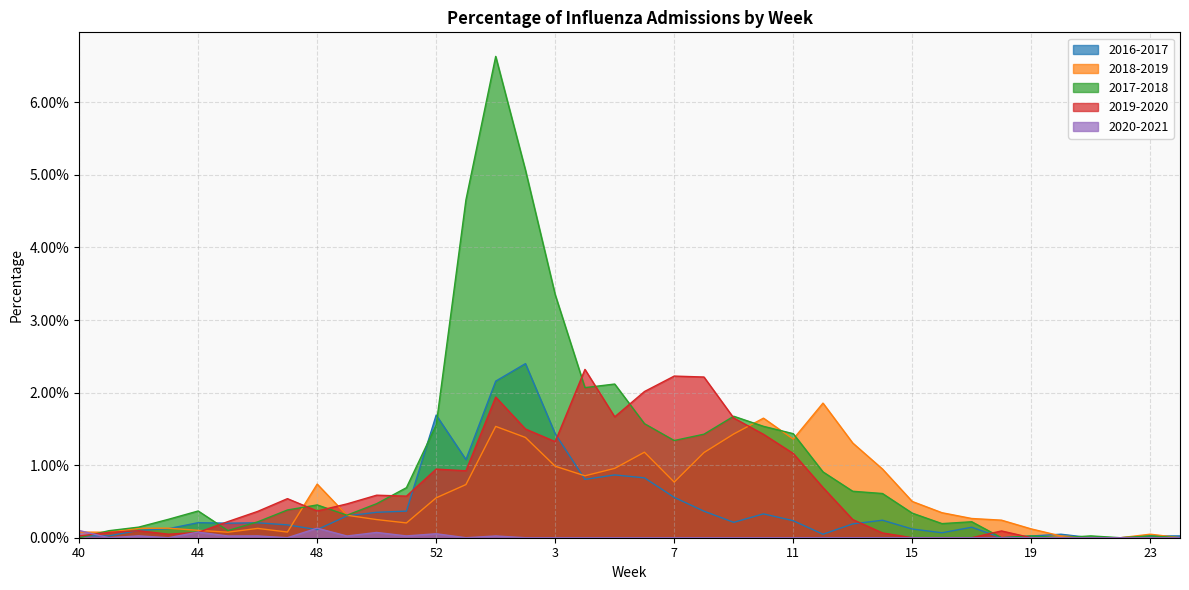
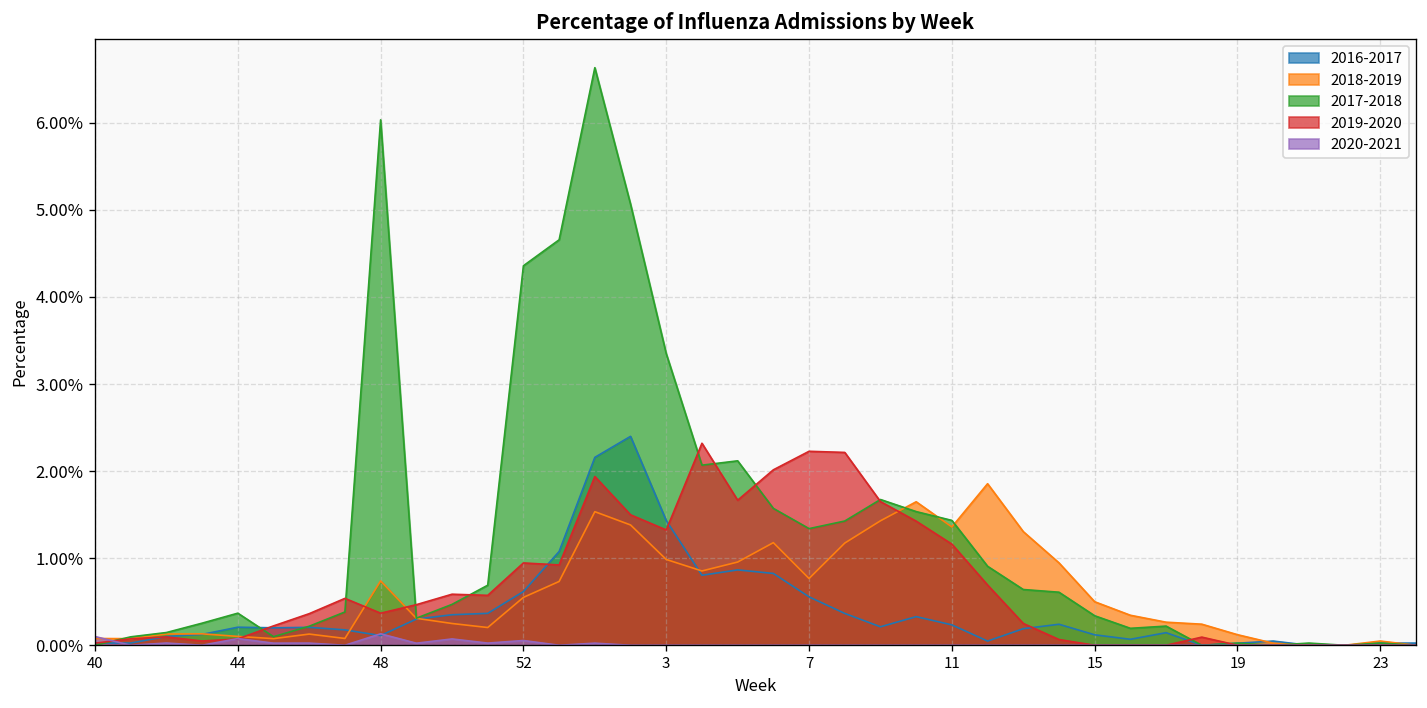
  {
    "2016-2017": {
      "44": "0.2%",
-     "52": "1.7%"
+     "52": "0.6%"
    },
    "2018-2019": {
      "48": "0.7%",
      "52": "0.6%"
    },
    "2017-2018": {
      "44": "0.4%",
-     "48": "0.5%",
-     "52": "1.6%"
+     "48": "6.0%",
+     "52": "4.4%"
    },
    "2019-2020": {
      "48": "0.4%",
      "52": "0.9%"
    },
    "2020-2021": {
      "52": "0.1%"
    }
  }
